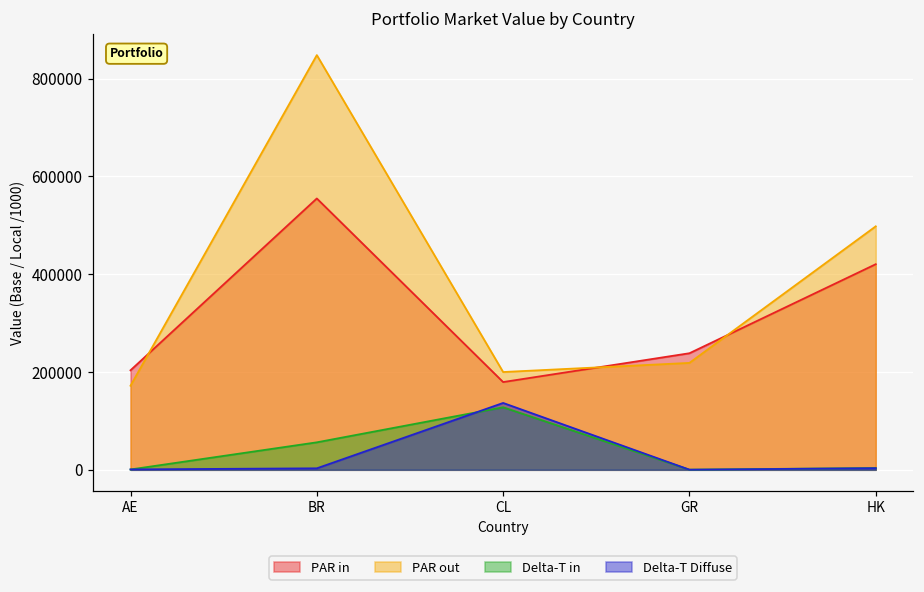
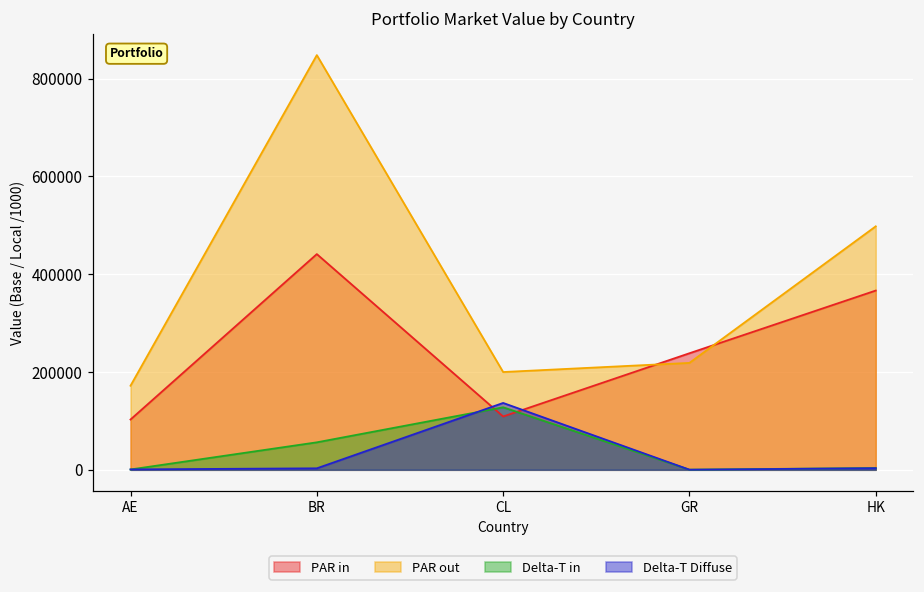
  {
    "PAR in": {
-     "AE": 200000,
-     "BR": 550000,
-     "CL": 180000,
+     "AE": 100000,
+     "BR": 440000,
+     "CL": 110000,
      "GR": 240000,
-     "HK": 420000
+     "HK": 370000
    },
    "PAR out": {
      "AE": 170000,
      "BR": 850000,
      "CL": 200000,
      "GR": 220000,
      "HK": 500000
    },
    "Delta-T in": {
      "BR": 60000,
      "CL": 130000
    },
    "Delta-T Diffuse": {
      "BR": 0,
      "CL": 140000
    }
  }
